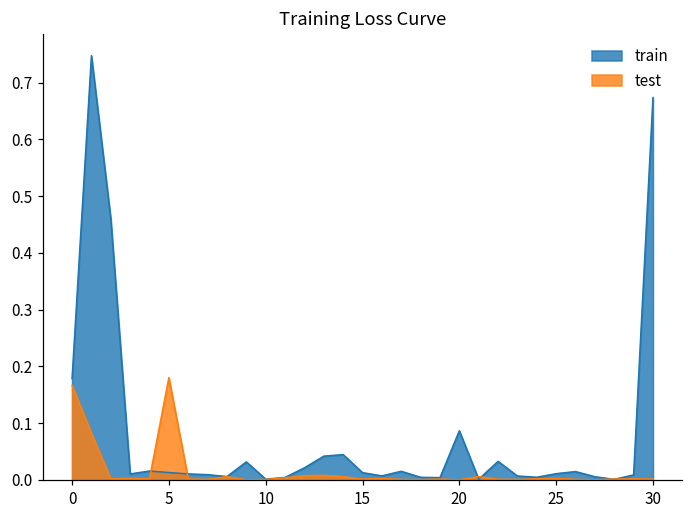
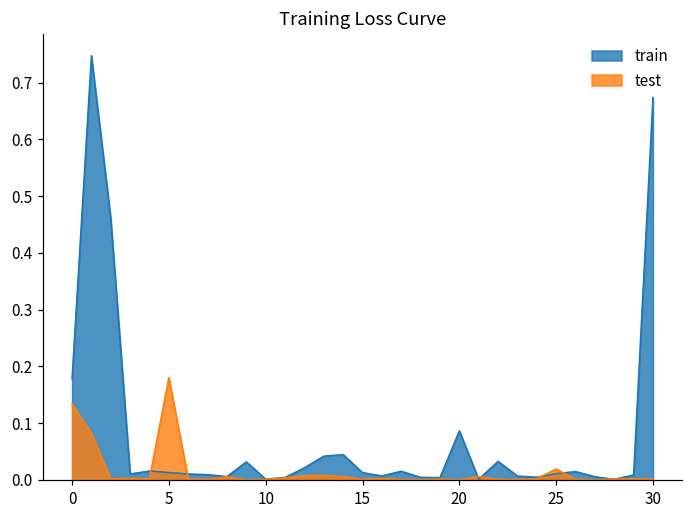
  {
    "train": {
      "0": 0.18,
      "5": 0.01,
      "15": 0.01,
      "20": 0.09,
      "25": 0.01,
      "30": 0.67
    },
    "test": {
-     "0": 0.17,
+     "0": 0.13,
      "5": 0.18,
      "15": 0.00,
      "20": 0.00,
-     "25": 0.00,
+     "25": 0.02,
      "30": 0.00
    }
  }
